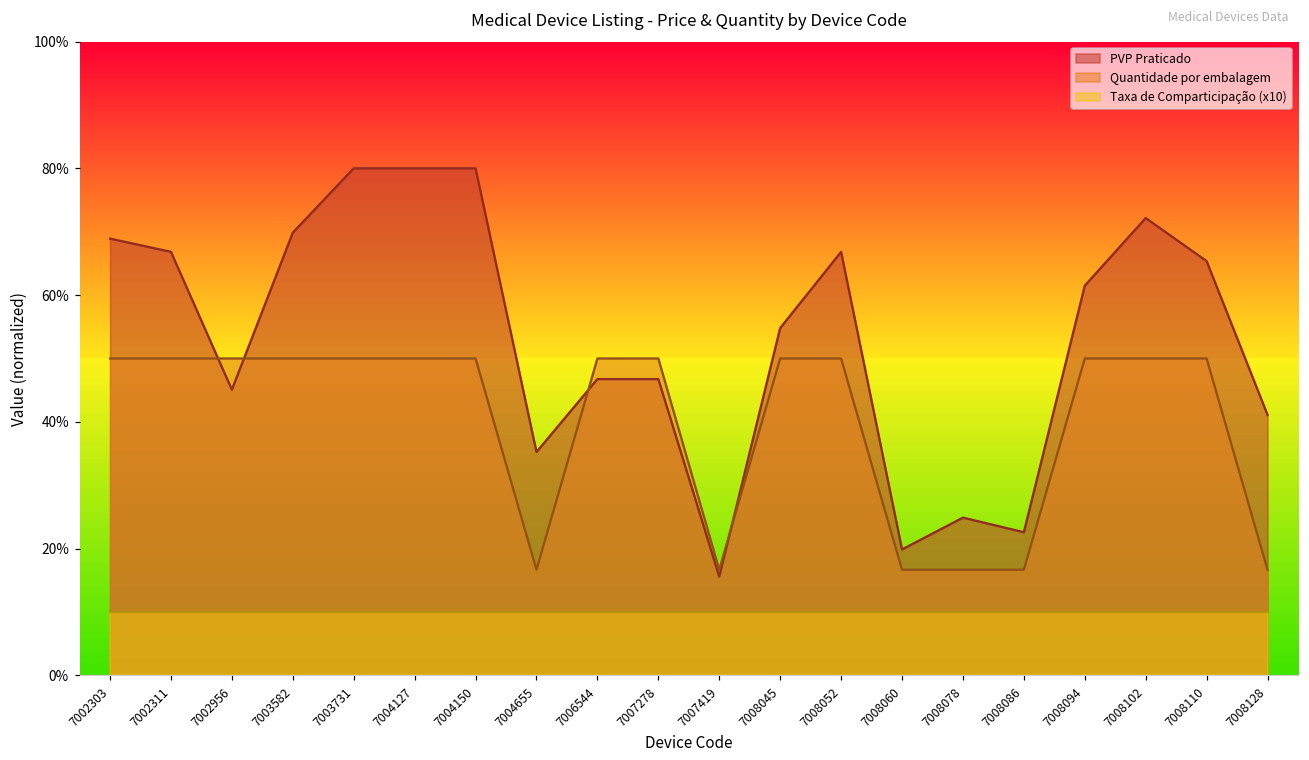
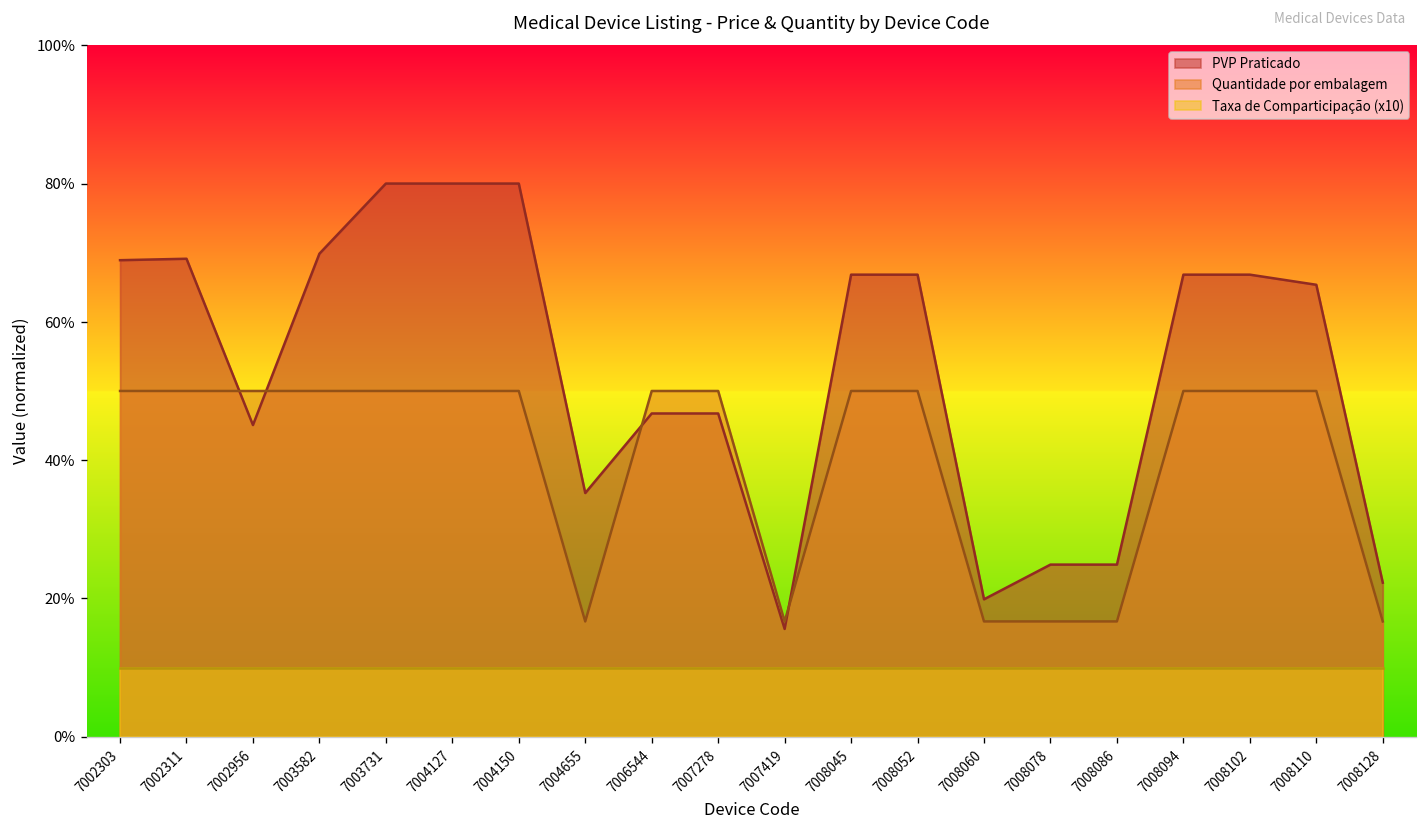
  {
    "PVP Praticado": {
      "7002303": "69%",
-     "7002311": "67%",
+     "7002311": "69%",
      "7002956": "45%",
      "7003582": "70%",
      "7003731": "80%",
      "7004127": "80%",
      "7004150": "80%",
      "7004655": "35%",
      "7006544": "47%",
      "7007278": "47%",
      "7007419": "16%",
-     "7008045": "55%",
+     "7008045": "67%",
      "7008052": "67%",
      "7008060": "20%",
      "7008078": "25%",
-     "7008086": "23%",
-     "7008094": "61%",
-     "7008102": "72%",
+     "7008086": "25%",
+     "7008094": "67%",
+     "7008102": "67%",
      "7008110": "65%",
-     "7008128": "41%"
+     "7008128": "22%"
    },
    "Quantidade por embalagem": {
      "7002303": "50%",
      "7002311": "50%",
      "7002956": "50%",
      "7003582": "50%",
      "7003731": "50%",
      "7004127": "50%",
      "7004150": "50%",
      "7004655": "17%",
      "7006544": "50%",
      "7007278": "50%",
      "7007419": "17%",
      "7008045": "50%",
      "7008052": "50%",
      "7008060": "17%",
      "7008078": "17%",
      "7008086": "17%",
      "7008094": "50%",
      "7008102": "50%",
      "7008110": "50%",
      "7008128": "17%"
    },
    "Taxa de Comparticipação (x10)": {
      "7002303": "10%",
      "7002311": "10%",
      "7002956": "10%",
      "7003582": "10%",
      "7003731": "10%",
      "7004127": "10%",
      "7004150": "10%",
      "7004655": "10%",
      "7006544": "10%",
      "7007278": "10%",
      "7007419": "10%",
      "7008045": "10%",
      "7008052": "10%",
      "7008060": "10%",
      "7008078": "10%",
      "7008086": "10%",
      "7008094": "10%",
      "7008102": "10%",
      "7008110": "10%",
      "7008128": "10%"
    }
  }
